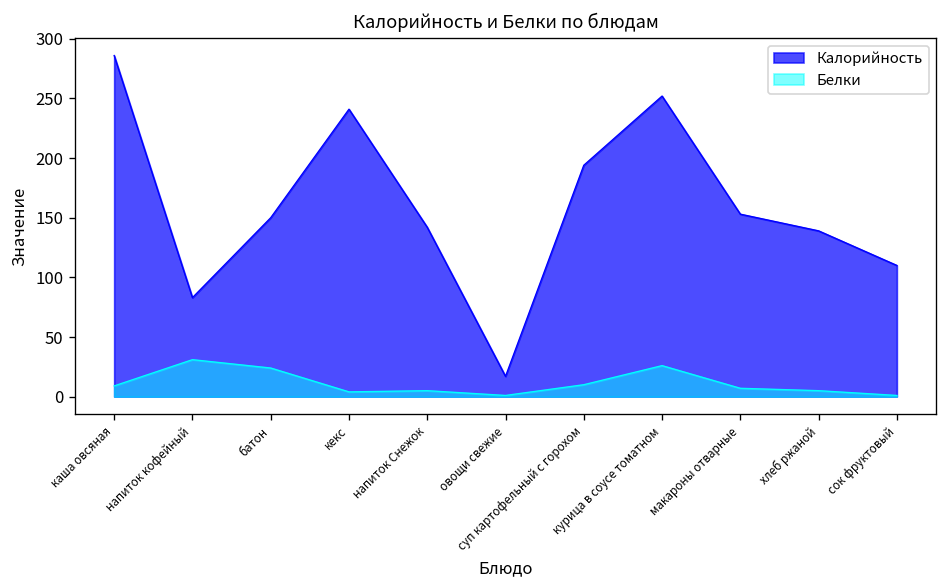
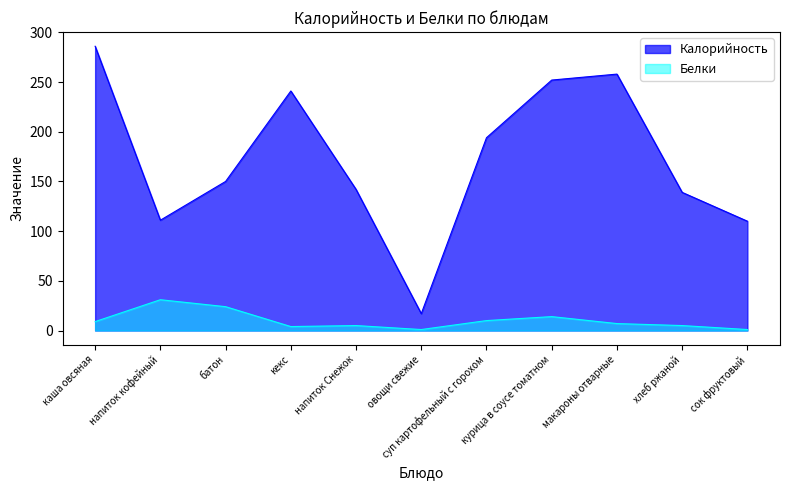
  {
    "Калорийность": {
      "каша овсяная": 290,
-     "напиток кофейный": 80,
+     "напиток кофейный": 110,
      "батон": 150,
      "кекс": 240,
      "напиток Снежок": 140,
      "овощи свежие": 20,
      "суп картофельный с горохом": 190,
      "курица в соусе томатном": 250,
-     "макароны отварные": 150,
+     "макароны отварные": 260,
      "хлеб ржаной": 140,
      "сок фруктовый": 110
    },
    "Белки": {
      "каша овсяная": 10,
      "напиток кофейный": 30,
      "батон": 20,
      "кекс": 0,
      "напиток Снежок": 10,
      "овощи свежие": 0,
      "суп картофельный с горохом": 10,
-     "курица в соусе томатном": 30,
+     "курица в соусе томатном": 10,
      "макароны отварные": 10,
      "хлеб ржаной": 10,
      "сок фруктовый": 0
    }
  }
